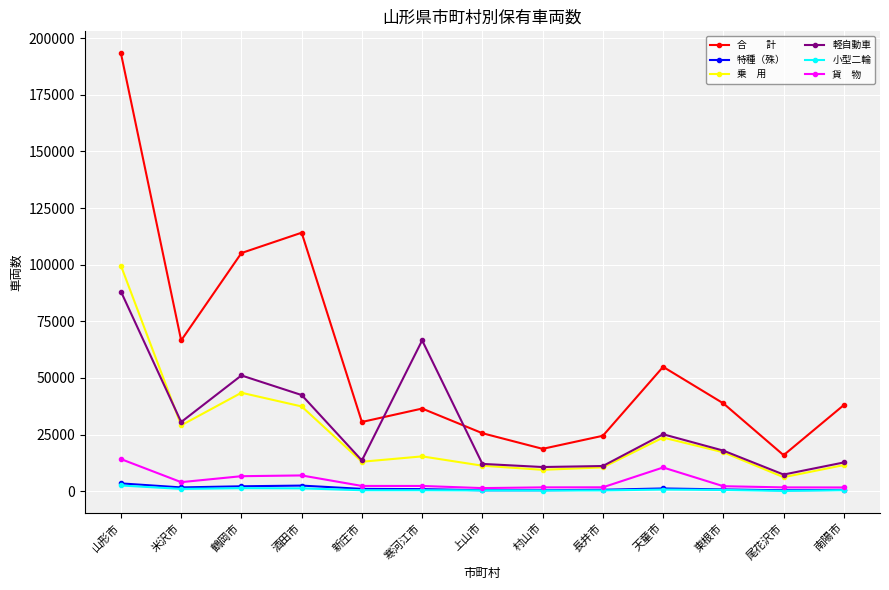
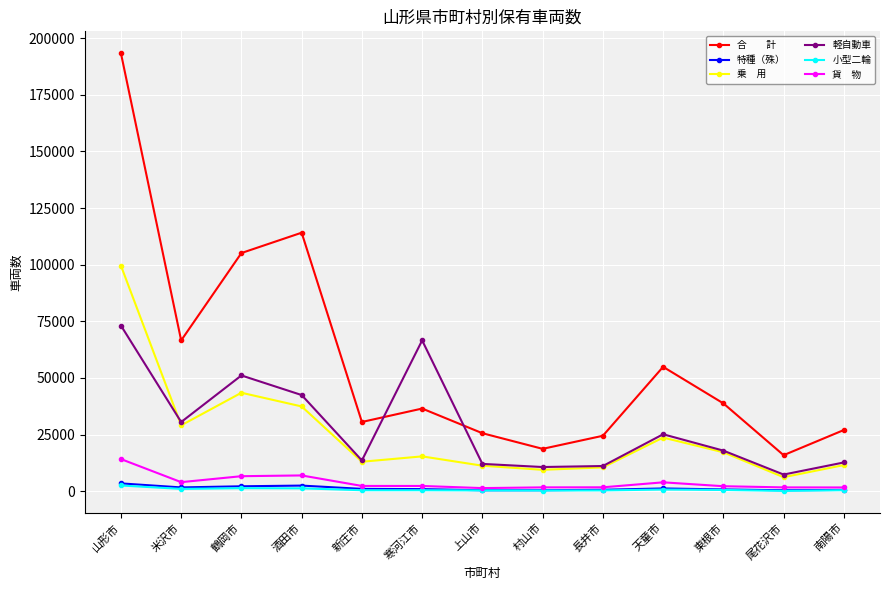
  {
    "合 計": {
      "山形市": 193000,
      "米沢市": 67000,
      "鶴岡市": 105000,
      "酒田市": 114000,
      "新庄市": 31000,
      "寒河江市": 37000,
      "上山市": 26000,
      "村山市": 19000,
      "長井市": 24000,
      "天童市": 55000,
      "東根市": 39000,
      "尾花沢市": 16000,
-     "南陽市": 38000
+     "南陽市": 27000
    },
    "特種（殊）": {
      "酒田市": 2000
    },
    "乗 用": {
      "山形市": 100000,
      "米沢市": 29000,
      "鶴岡市": 43000,
      "酒田市": 37000,
      "寒河江市": 15000,
      "村山市": 9000,
      "天童市": 24000,
      "尾花沢市": 6000,
      "南陽市": 12000
    },
    "軽自動車": {
-     "山形市": 88000,
+     "山形市": 73000,
      "米沢市": 31000,
      "鶴岡市": 51000,
      "酒田市": 42000,
      "寒河江市": 67000,
      "村山市": 11000,
      "天童市": 25000,
      "尾花沢市": 7000,
      "南陽市": 13000
    },
    "小型二輪": {
      "酒田市": 1000
    },
    "貨 物": {
      "山形市": 14000,
      "米沢市": 4000,
      "鶴岡市": 7000,
      "酒田市": 7000,
      "新庄市": 2000,
      "寒河江市": 2000,
      "村山市": 2000,
-     "天童市": 10000,
+     "天童市": 4000,
      "東根市": 2000,
      "尾花沢市": 2000
    }
  }
